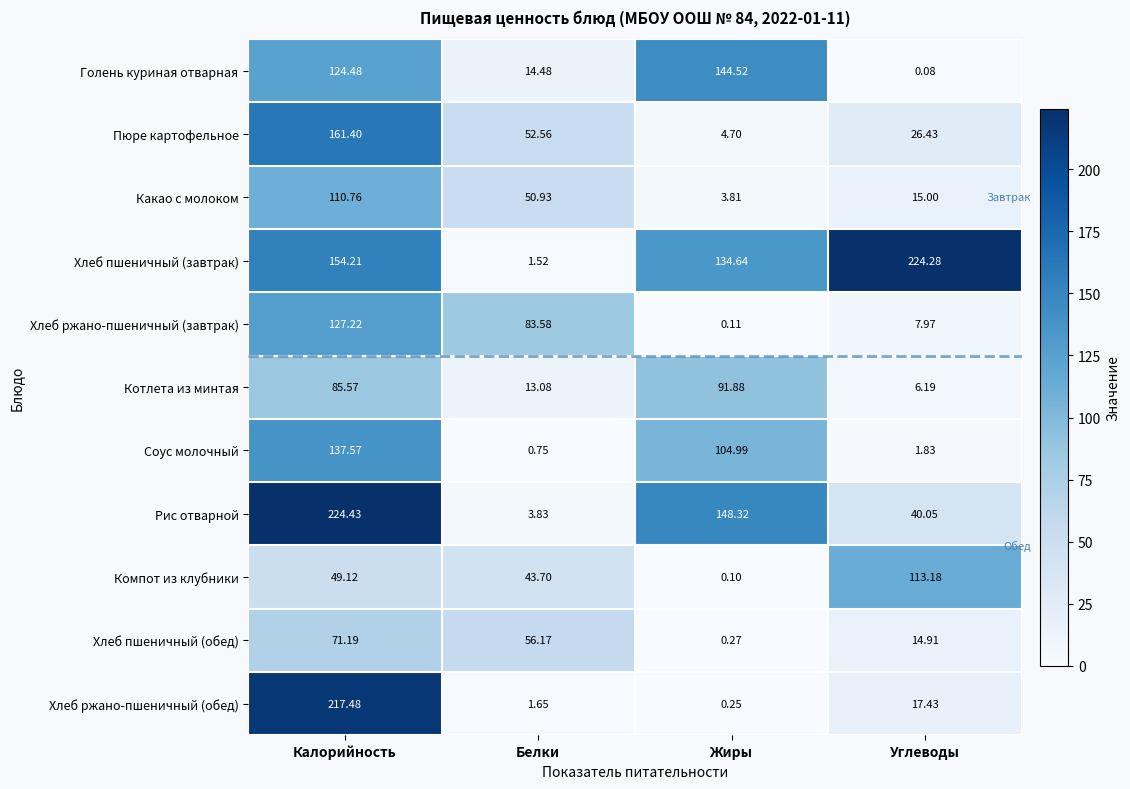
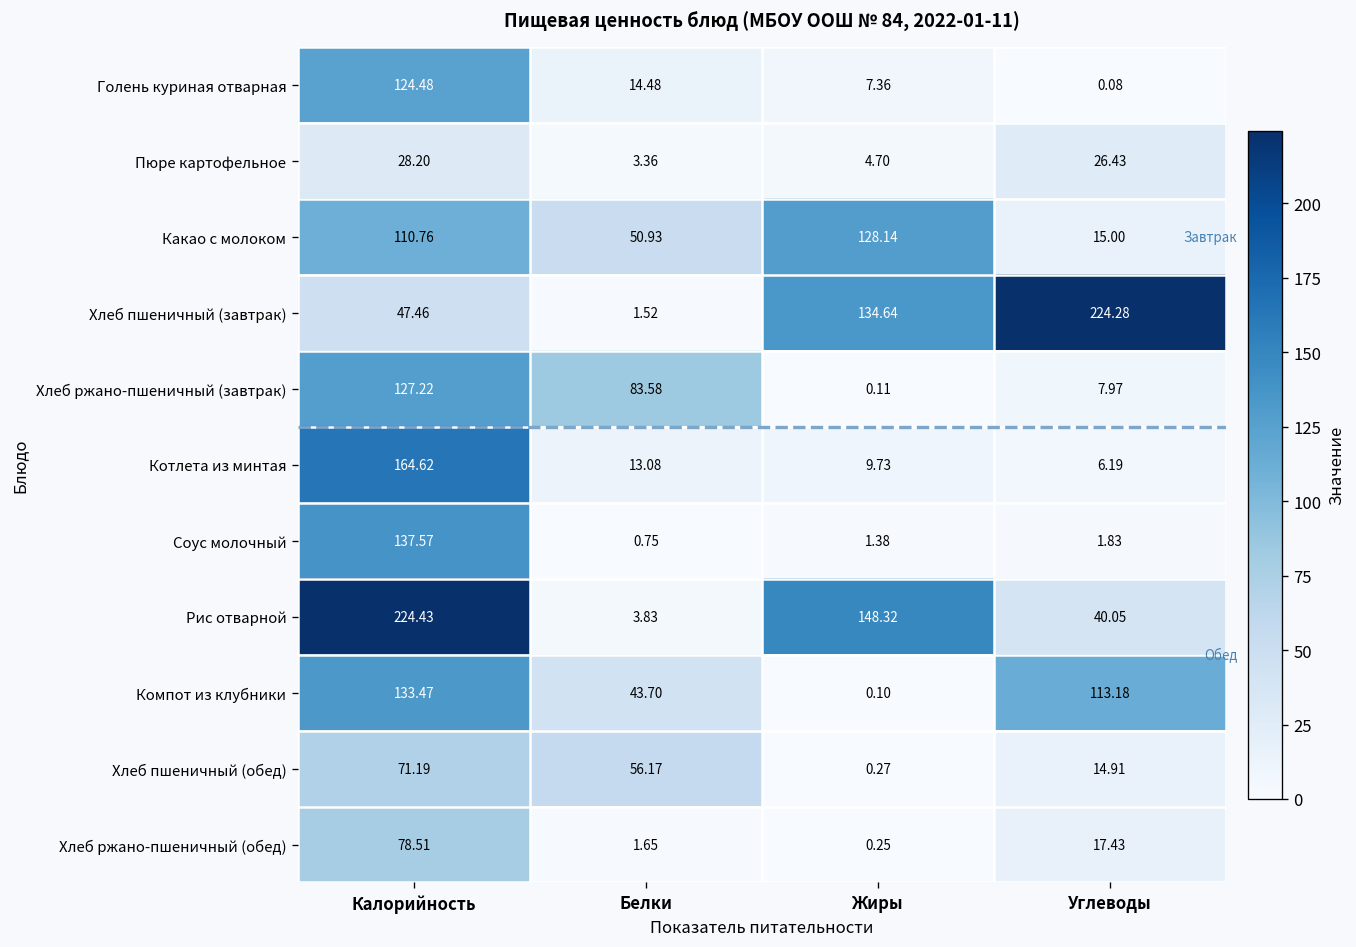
  {
    "Голень куриная отварная": {
      "Калорийность": 124.48,
      "Белки": 14.48,
-     "Жиры": 144.52,
+     "Жиры": 7.36,
      "Углеводы": 0.08
    },
    "Пюре картофельное": {
-     "Калорийность": 161.40,
-     "Белки": 52.56,
+     "Калорийность": 28.20,
+     "Белки": 3.36,
      "Жиры": 4.70,
      "Углеводы": 26.43
    },
    "Какао с молоком": {
      "Калорийность": 110.76,
      "Белки": 50.93,
-     "Жиры": 3.81
+     "Жиры": 128.14
    },
    "Хлеб пшеничный (завтрак)": {
-     "Калорийность": 154.21,
+     "Калорийность": 47.46,
      "Белки": 1.52,
      "Жиры": 134.64,
      "Углеводы": 224.28
    },
    "Хлеб ржано-пшеничный (завтрак)": {
      "Калорийность": 127.22,
      "Белки": 83.58,
      "Жиры": 0.11,
      "Углеводы": 7.97
    },
    "Котлета из минтая": {
-     "Калорийность": 85.57,
+     "Калорийность": 164.62,
      "Белки": 13.08,
-     "Жиры": 91.88,
+     "Жиры": 9.73,
      "Углеводы": 6.19
    },
    "Соус молочный": {
      "Калорийность": 137.57,
      "Белки": 0.75,
-     "Жиры": 104.99,
+     "Жиры": 1.38,
      "Углеводы": 1.83
    },
    "Рис отварной": {
      "Калорийность": 224.43,
      "Белки": 3.83,
      "Жиры": 148.32
    },
    "Компот из клубники": {
-     "Калорийность": 49.12,
+     "Калорийность": 133.47,
      "Белки": 43.70,
      "Жиры": 0.10
    },
    "Хлеб пшеничный (обед)": {
      "Калорийность": 71.19,
      "Белки": 56.17,
      "Жиры": 0.27,
      "Углеводы": 14.91
    },
    "Хлеб ржано-пшеничный (обед)": {
-     "Калорийность": 217.48,
+     "Калорийность": 78.51,
      "Белки": 1.65,
      "Жиры": 0.25,
      "Углеводы": 17.43
    }
  }
